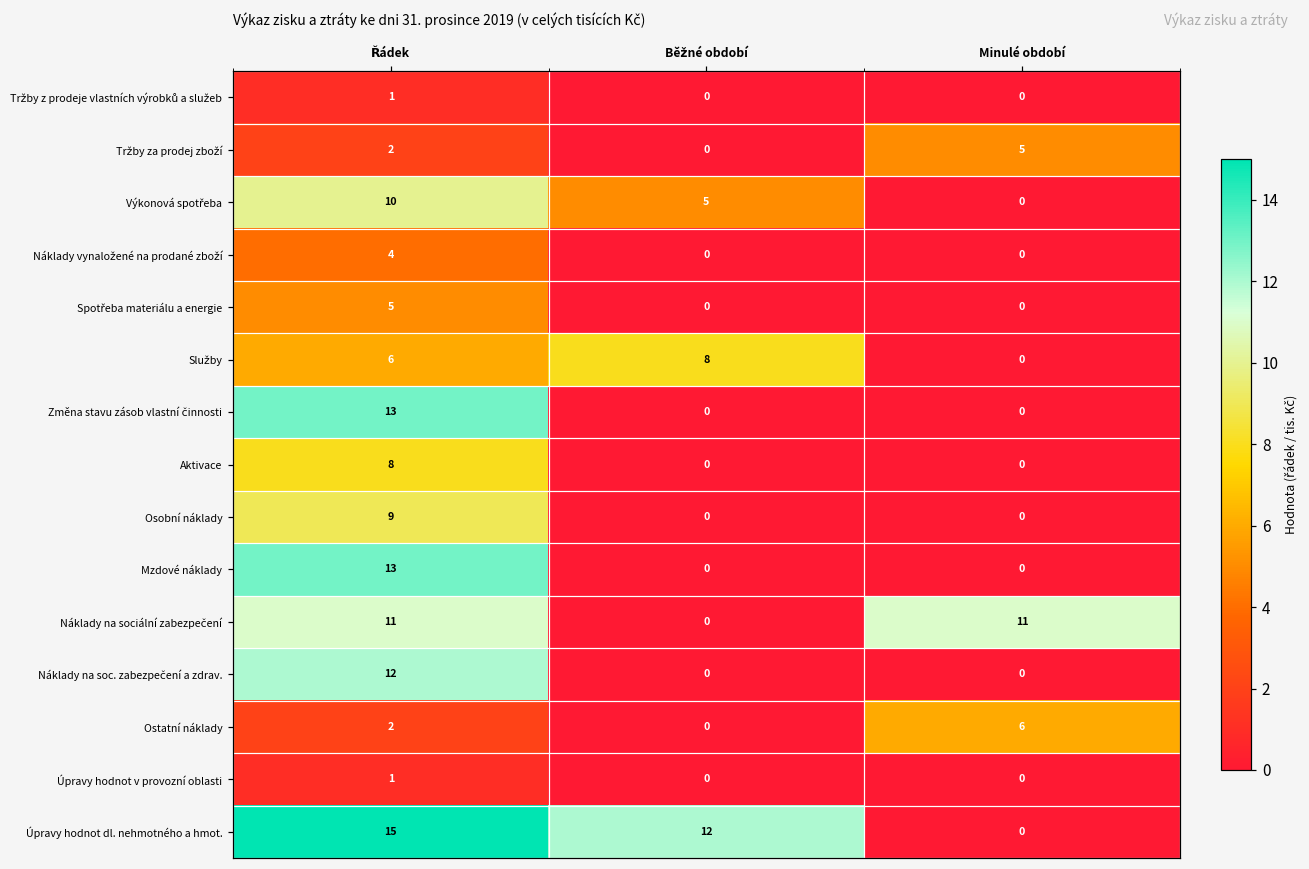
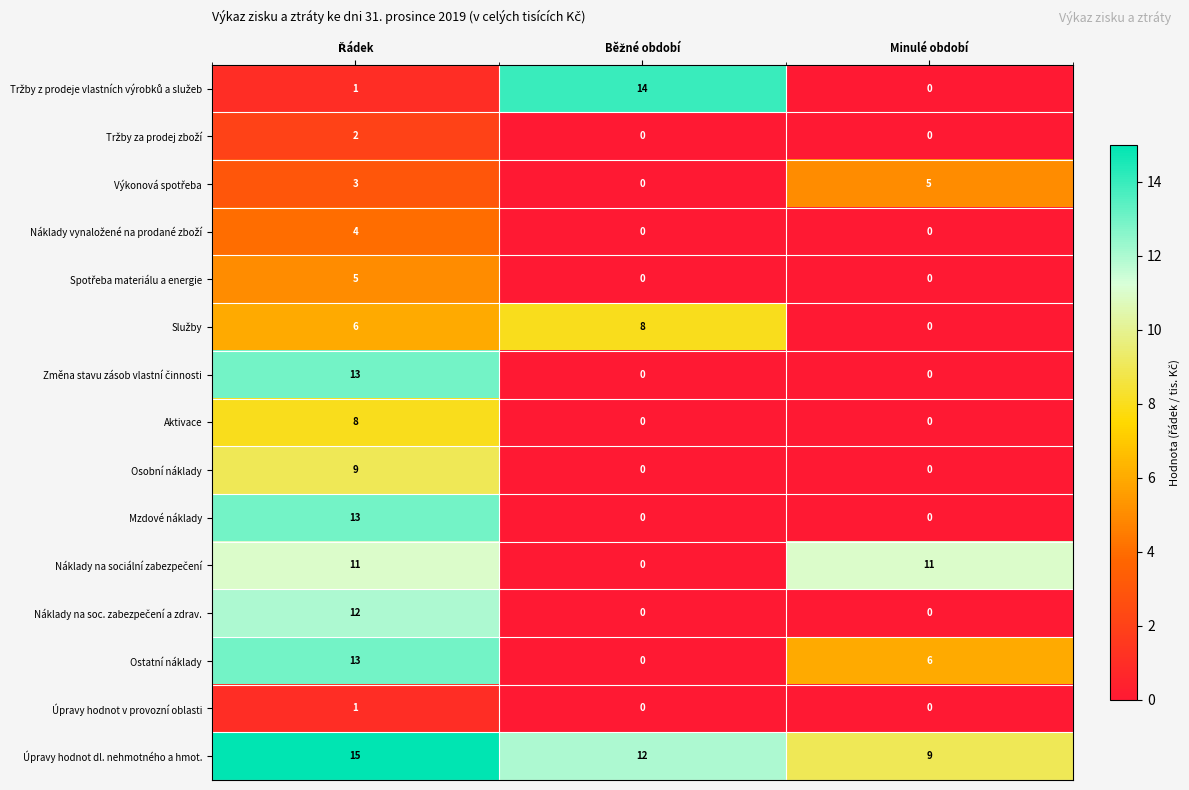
  {
    "Tržby z prodeje vlastních výrobků a služeb": {
      "Řádek": 1,
-     "Běžné období": 0,
+     "Běžné období": 14,
      "Minulé období": 0
    },
    "Tržby za prodej zboží": {
      "Řádek": 2,
      "Běžné období": 0,
-     "Minulé období": 5
+     "Minulé období": 0
    },
    "Výkonová spotřeba": {
-     "Řádek": 10,
-     "Běžné období": 5,
-     "Minulé období": 0
+     "Řádek": 3,
+     "Běžné období": 0,
+     "Minulé období": 5
    },
    "Náklady vynaložené na prodané zboží": {
      "Řádek": 4,
      "Běžné období": 0,
      "Minulé období": 0
    },
    "Spotřeba materiálu a energie": {
      "Řádek": 5,
      "Běžné období": 0,
      "Minulé období": 0
    },
    "Služby": {
      "Řádek": 6,
      "Běžné období": 8,
      "Minulé období": 0
    },
    "Změna stavu zásob vlastní činnosti": {
      "Řádek": 13,
      "Běžné období": 0,
      "Minulé období": 0
    },
    "Aktivace": {
      "Řádek": 8,
      "Běžné období": 0,
      "Minulé období": 0
    },
    "Osobní náklady": {
      "Řádek": 9,
      "Běžné období": 0,
      "Minulé období": 0
    },
    "Mzdové náklady": {
      "Řádek": 13,
      "Běžné období": 0,
      "Minulé období": 0
    },
    "Náklady na sociální zabezpečení": {
      "Řádek": 11,
      "Běžné období": 0,
      "Minulé období": 11
    },
    "Náklady na soc. zabezpečení a zdrav.": {
      "Řádek": 12,
      "Běžné období": 0,
      "Minulé období": 0
    },
    "Ostatní náklady": {
-     "Řádek": 2,
+     "Řádek": 13,
      "Běžné období": 0,
      "Minulé období": 6
    },
    "Úpravy hodnot v provozní oblasti": {
      "Řádek": 1,
      "Běžné období": 0,
      "Minulé období": 0
    },
    "Úpravy hodnot dl. nehmotného a hmot.": {
      "Řádek": 15,
      "Běžné období": 12,
-     "Minulé období": 0
+     "Minulé období": 9
    }
  }
